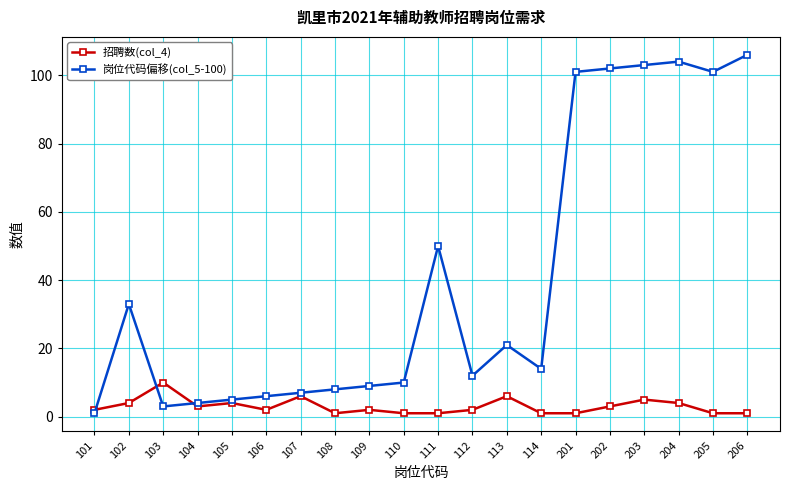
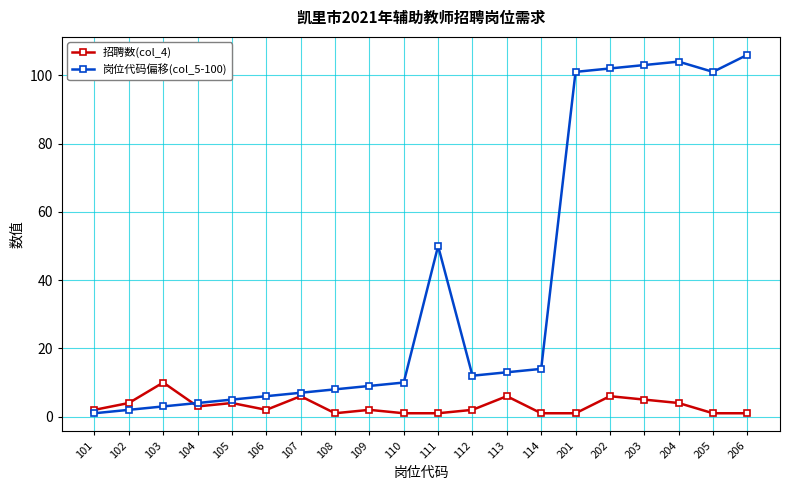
  {
    "招聘数(col_4)": {
      "101": 2,
      "102": 4,
      "103": 10,
      "104": 3,
      "105": 4,
      "106": 2,
      "107": 6,
      "108": 1,
      "109": 2,
      "110": 1,
      "111": 1,
      "112": 2,
      "113": 6,
      "114": 1,
      "201": 1,
-     "202": 3,
+     "202": 6,
      "203": 5,
      "204": 4,
      "205": 1,
      "206": 1
    },
    "岗位代码偏移(col_5-100)": {
      "101": 1,
-     "102": 33,
+     "102": 2,
      "103": 3,
      "104": 4,
      "105": 5,
      "106": 6,
      "107": 7,
      "108": 8,
      "109": 9,
      "110": 10,
      "111": 50,
      "112": 12,
-     "113": 21,
+     "113": 13,
      "114": 14,
      "201": 101,
      "202": 102,
      "203": 103,
      "204": 104,
      "205": 101,
      "206": 106
    }
  }
